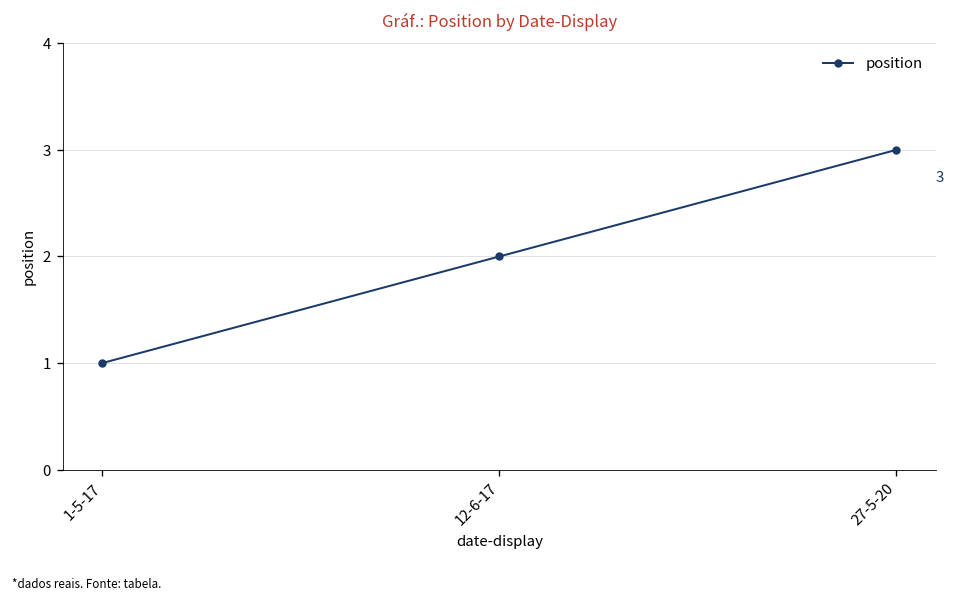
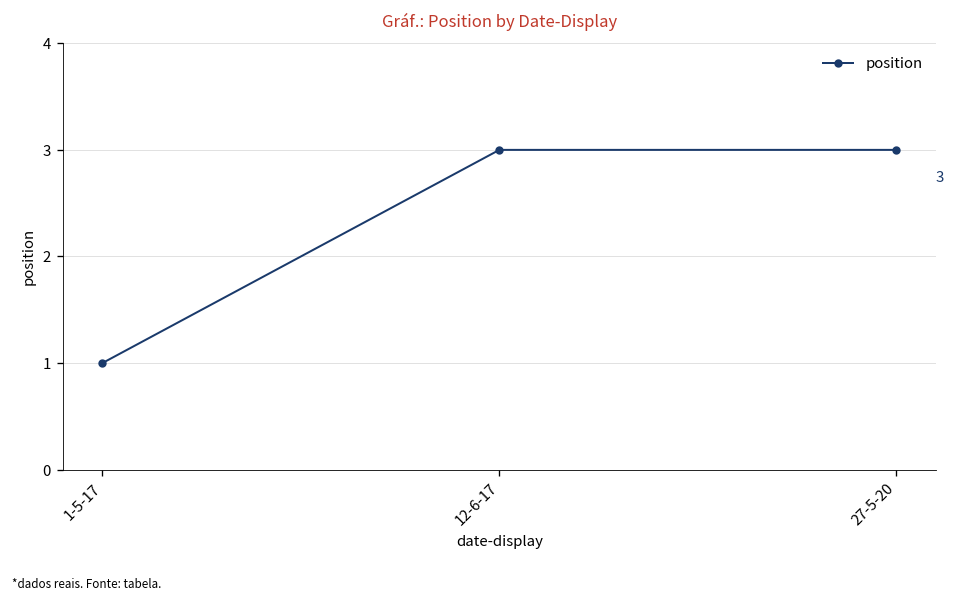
  {
    "1-5-17": 1,
-   "12-6-17": 2,
+   "12-6-17": 3,
    "27-5-20": 3
  }
